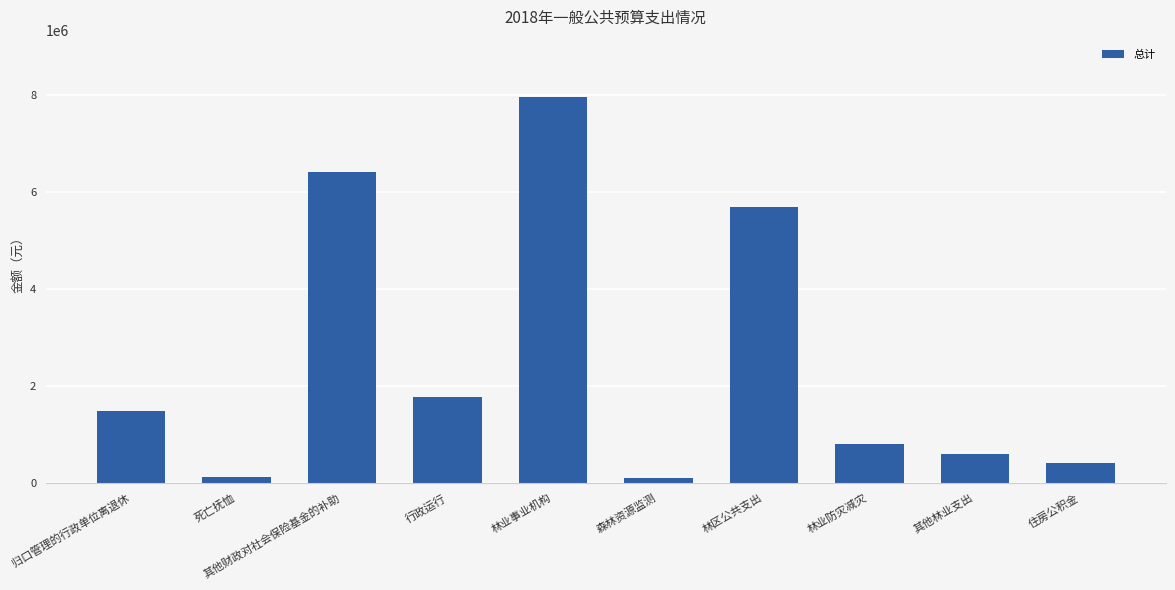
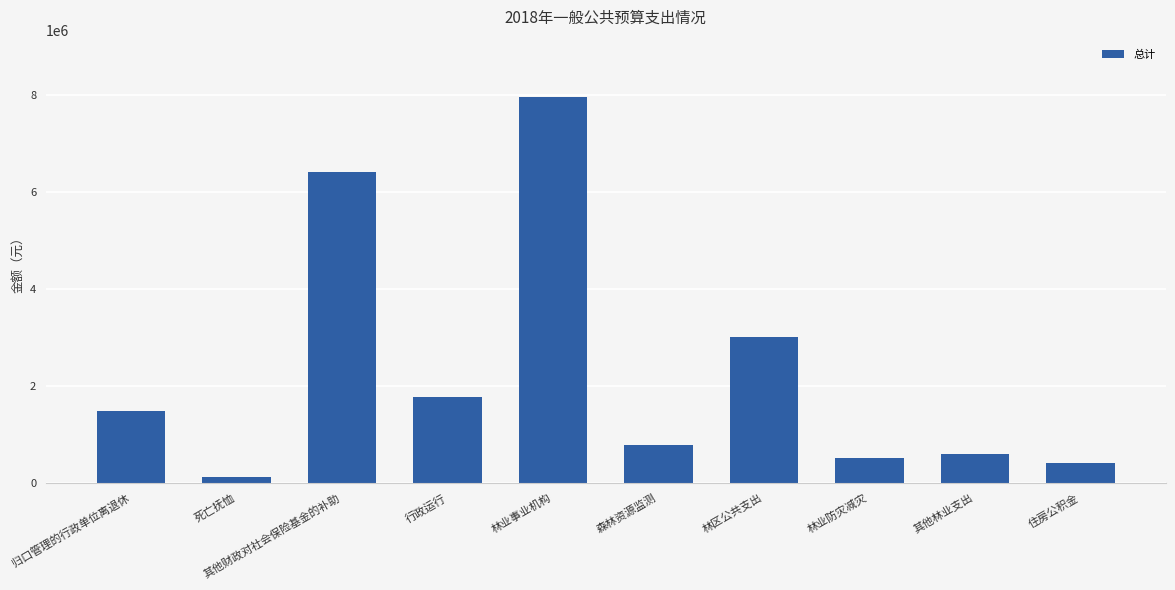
  {
    "归口管理的行政单位离退休": 1500000,
    "死亡抚恤": 100000,
    "其他财政对社会保险基金的补助": 6400000,
    "行政运行": 1800000,
    "林业事业机构": 7900000,
-   "森林资源监测": 100000,
-   "林区公共支出": 5700000,
-   "林业防灾减灾": 800000,
+   "森林资源监测": 800000,
+   "林区公共支出": 3000000,
+   "林业防灾减灾": 500000,
    "其他林业支出": 600000,
    "住房公积金": 400000
  }
